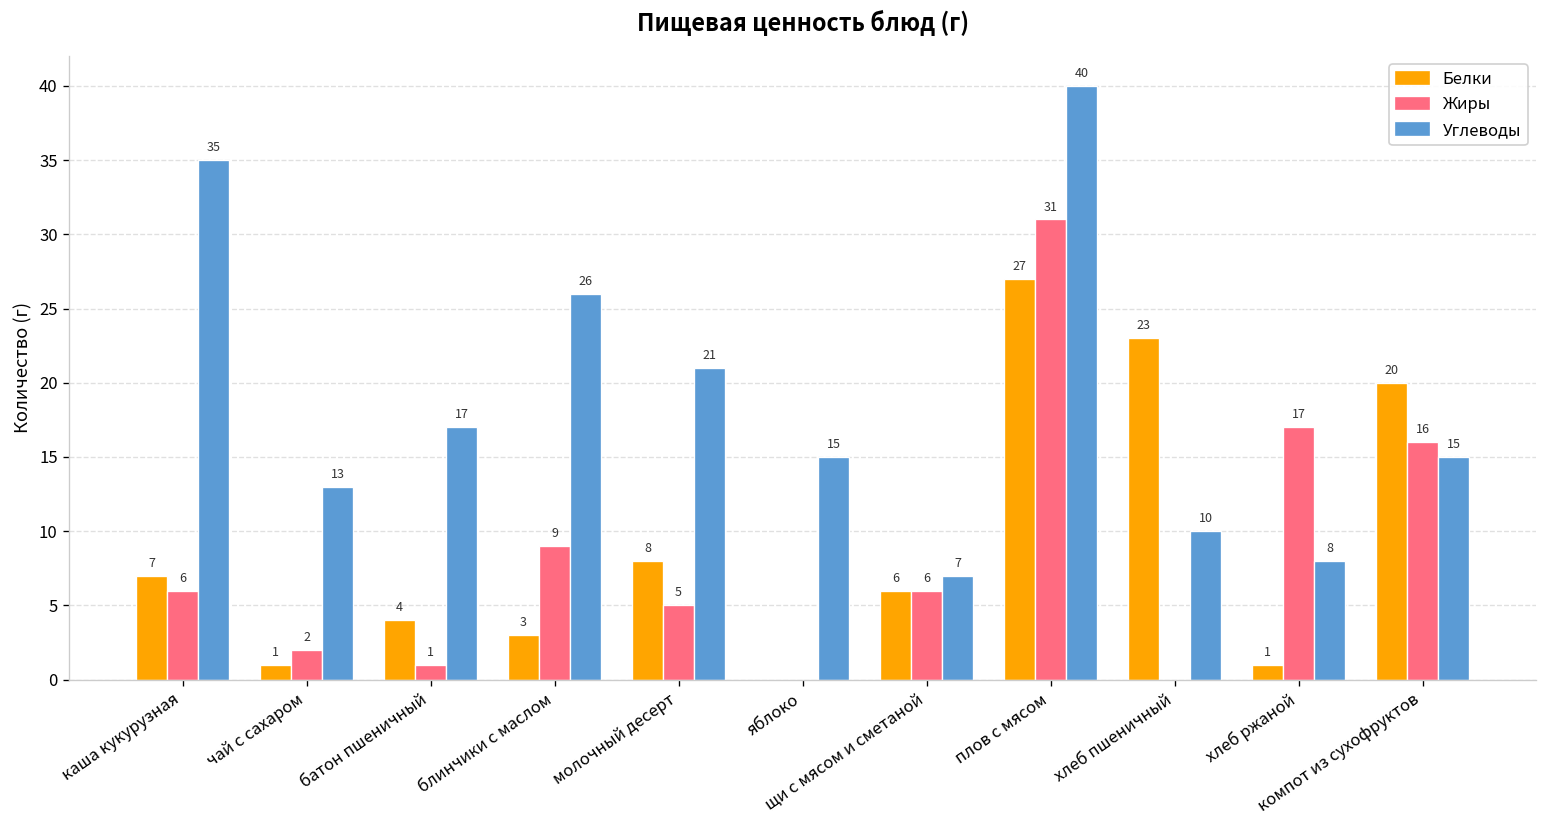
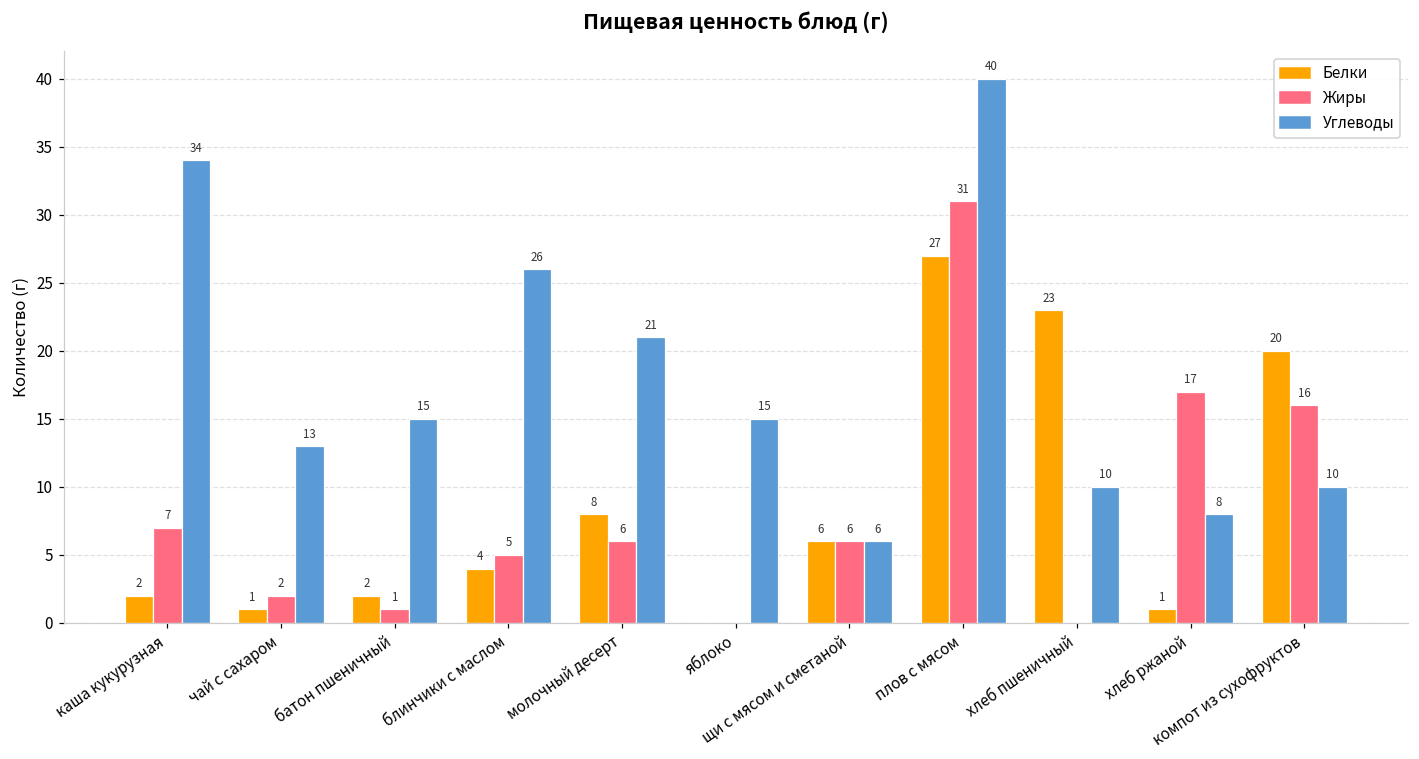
  {
    "Белки": {
-     "каша кукурузная": 7,
+     "каша кукурузная": 2,
      "чай с сахаром": 1,
-     "батон пшеничный": 4,
-     "блинчики с маслом": 3,
+     "батон пшеничный": 2,
+     "блинчики с маслом": 4,
      "молочный десерт": 8,
      "щи с мясом и сметаной": 6,
      "плов с мясом": 27,
      "хлеб пшеничный": 23,
      "хлеб ржаной": 1,
      "компот из сухофруктов": 20
    },
    "Жиры": {
-     "каша кукурузная": 6,
+     "каша кукурузная": 7,
      "чай с сахаром": 2,
      "батон пшеничный": 1,
-     "блинчики с маслом": 9,
-     "молочный десерт": 5,
+     "блинчики с маслом": 5,
+     "молочный десерт": 6,
      "щи с мясом и сметаной": 6,
      "плов с мясом": 31,
      "хлеб ржаной": 17,
      "компот из сухофруктов": 16
    },
    "Углеводы": {
-     "каша кукурузная": 35,
+     "каша кукурузная": 34,
      "чай с сахаром": 13,
-     "батон пшеничный": 17,
+     "батон пшеничный": 15,
      "блинчики с маслом": 26,
      "молочный десерт": 21,
      "яблоко": 15,
-     "щи с мясом и сметаной": 7,
+     "щи с мясом и сметаной": 6,
      "плов с мясом": 40,
      "хлеб пшеничный": 10,
      "хлеб ржаной": 8,
-     "компот из сухофруктов": 15
+     "компот из сухофруктов": 10
    }
  }
